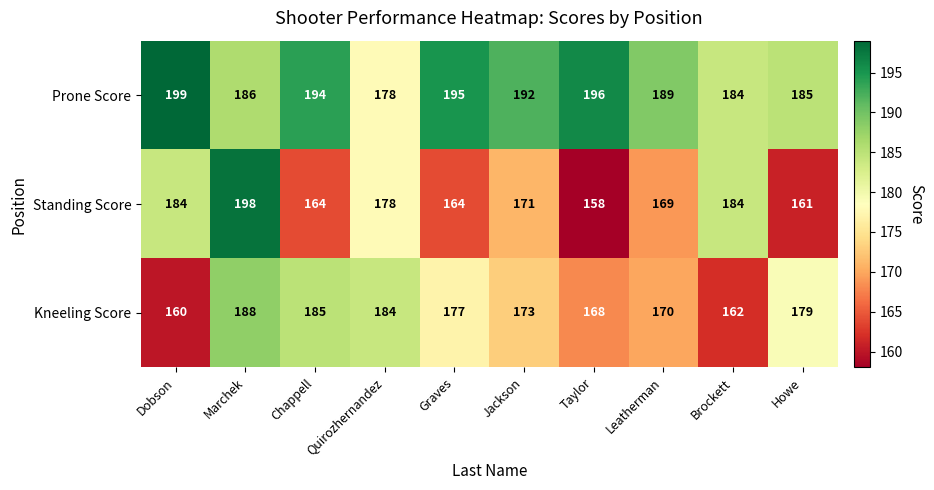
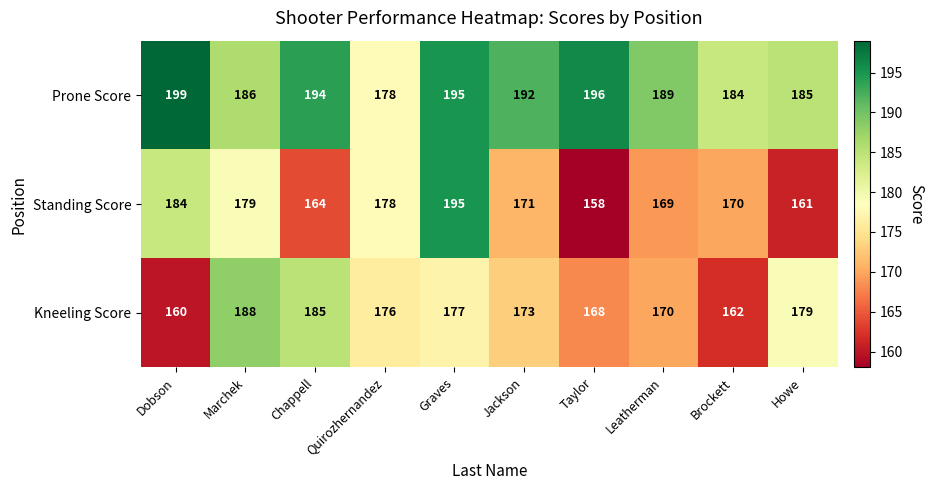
  {
    "Prone Score": {
      "Dobson": 199,
      "Marchek": 186,
      "Chappell": 194,
      "Quirozhernandez": 178,
      "Graves": 195,
      "Jackson": 192,
      "Taylor": 196,
      "Leatherman": 189,
      "Brockett": 184,
      "Howe": 185
    },
    "Standing Score": {
      "Dobson": 184,
-     "Marchek": 198,
+     "Marchek": 179,
      "Chappell": 164,
      "Quirozhernandez": 178,
-     "Graves": 164,
+     "Graves": 195,
      "Jackson": 171,
      "Taylor": 158,
      "Leatherman": 169,
-     "Brockett": 184,
+     "Brockett": 170,
      "Howe": 161
    },
    "Kneeling Score": {
      "Dobson": 160,
      "Marchek": 188,
      "Chappell": 185,
-     "Quirozhernandez": 184,
+     "Quirozhernandez": 176,
      "Graves": 177,
      "Jackson": 173,
      "Taylor": 168,
      "Leatherman": 170,
      "Brockett": 162,
      "Howe": 179
    }
  }
